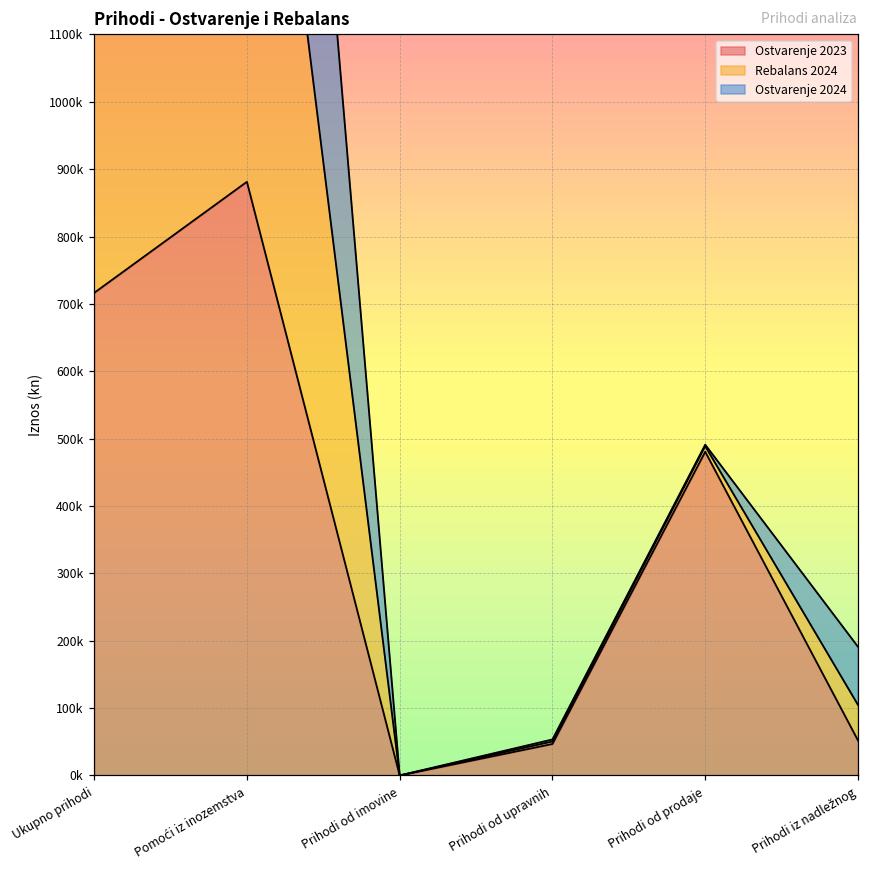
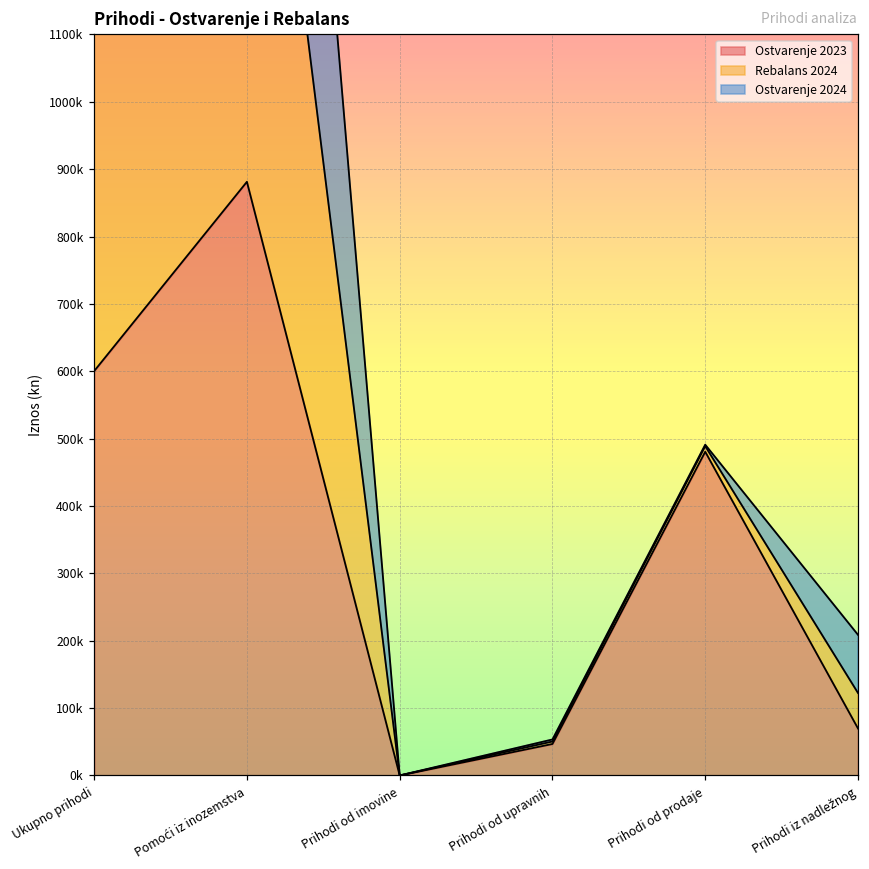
  {
    "Ostvarenje 2023": {
-     "Ukupno prihodi": 720000,
+     "Ukupno prihodi": 600000,
      "Pomoći iz inozemstva": 880000,
      "Prihodi od prodaje": 480000,
-     "Prihodi iz nadležnog": 50000
+     "Prihodi iz nadležnog": 70000
    },
    "Rebalans 2024": {
      "Prihodi iz nadležnog": 50000
    },
    "Ostvarenje 2024": {
      "Prihodi iz nadležnog": 90000
    }
  }
